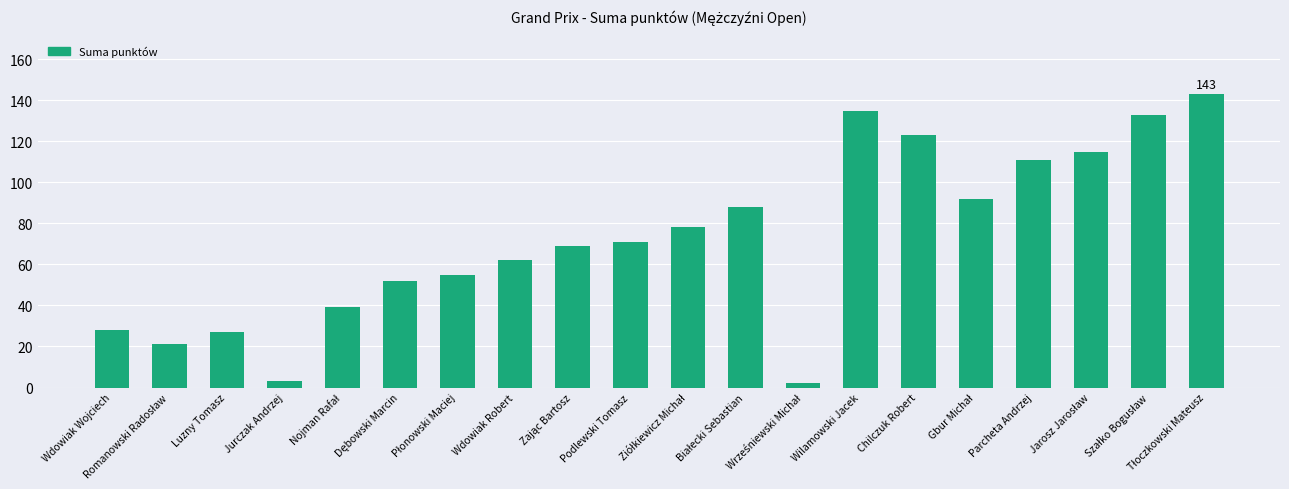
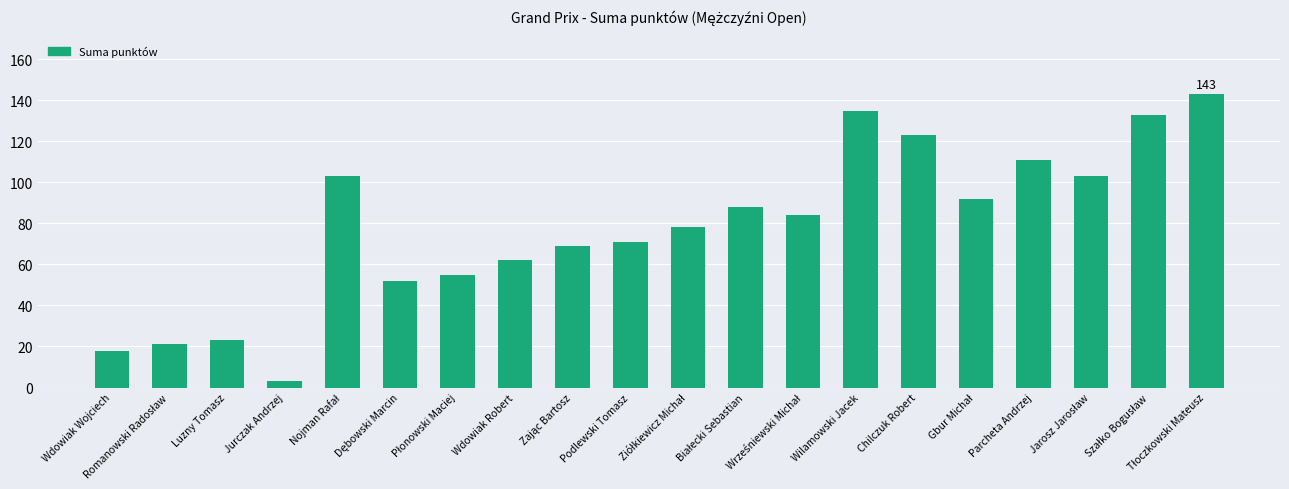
  {
-   "Wdowiak Wojciech": 28,
+   "Wdowiak Wojciech": 18,
    "Romanowski Radosław": 21,
-   "Luzny Tomasz": 27,
+   "Luzny Tomasz": 23,
    "Jurczak Andrzej": 3,
-   "Nojman Rafał": 39,
+   "Nojman Rafał": 103,
    "Dębowski Marcin": 52,
    "Płonowski Maciej": 55,
    "Wdowiak Robert": 62,
    "Zając Bartosz": 69,
    "Podlewski Tomasz": 71,
    "Ziółkiewicz Michał": 78,
    "Białecki Sebastian": 88,
-   "Wrześniewski Michał": 2,
+   "Wrześniewski Michał": 84,
    "Wilamowski Jacek": 135,
    "Chilczuk Robert": 123,
    "Gbur Michał": 92,
    "Parcheta Andrzej": 111,
-   "Jarosz Jarosław": 115,
+   "Jarosz Jarosław": 103,
    "Szałko Bogusław": 133
  }
